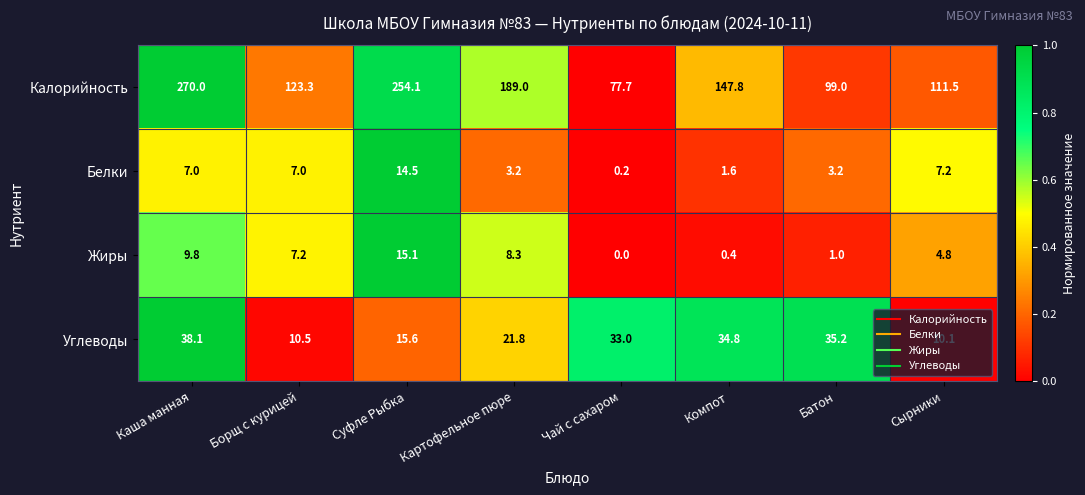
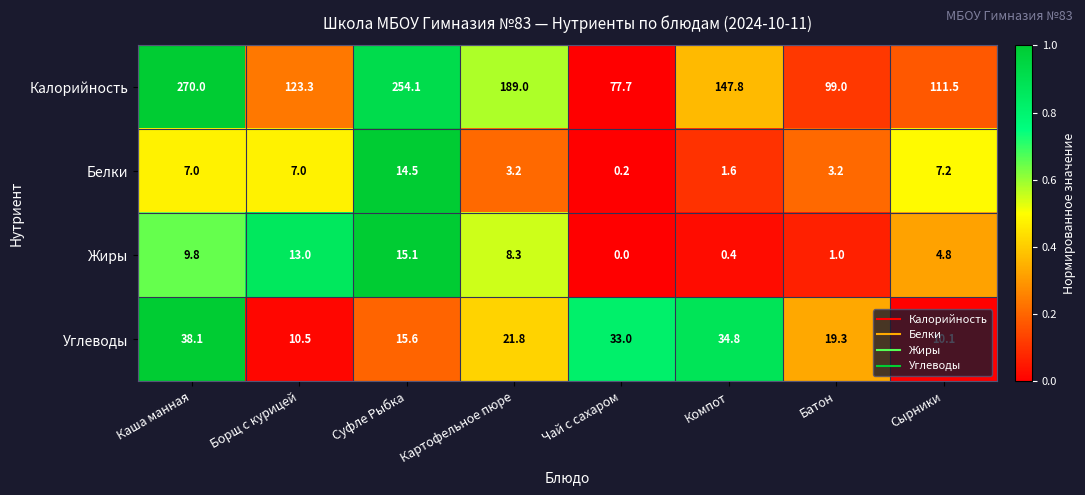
  {
    "Калорийность": {
      "Каша манная": 270.0,
      "Борщ с курицей": 123.3,
      "Суфле Рыбка": 254.1,
      "Картофельное пюре": 189.0,
      "Чай с сахаром": 77.7,
      "Компот": 147.8,
      "Батон": 99.0,
      "Сырники": 111.5
    },
    "Белки": {
      "Каша манная": 7.0,
      "Борщ с курицей": 7.0,
      "Суфле Рыбка": 14.5,
      "Картофельное пюре": 3.2,
      "Чай с сахаром": 0.2,
      "Компот": 1.6,
      "Батон": 3.2,
      "Сырники": 7.2
    },
    "Жиры": {
      "Каша манная": 9.8,
-     "Борщ с курицей": 7.2,
+     "Борщ с курицей": 13.0,
      "Суфле Рыбка": 15.1,
      "Картофельное пюре": 8.3,
      "Чай с сахаром": 0.0,
      "Компот": 0.4,
      "Батон": 1.0,
      "Сырники": 4.8
    },
    "Углеводы": {
      "Каша манная": 38.1,
      "Борщ с курицей": 10.5,
      "Суфле Рыбка": 15.6,
      "Картофельное пюре": 21.8,
      "Чай с сахаром": 33.0,
      "Компот": 34.8,
-     "Батон": 35.2
+     "Батон": 19.3
    }
  }
